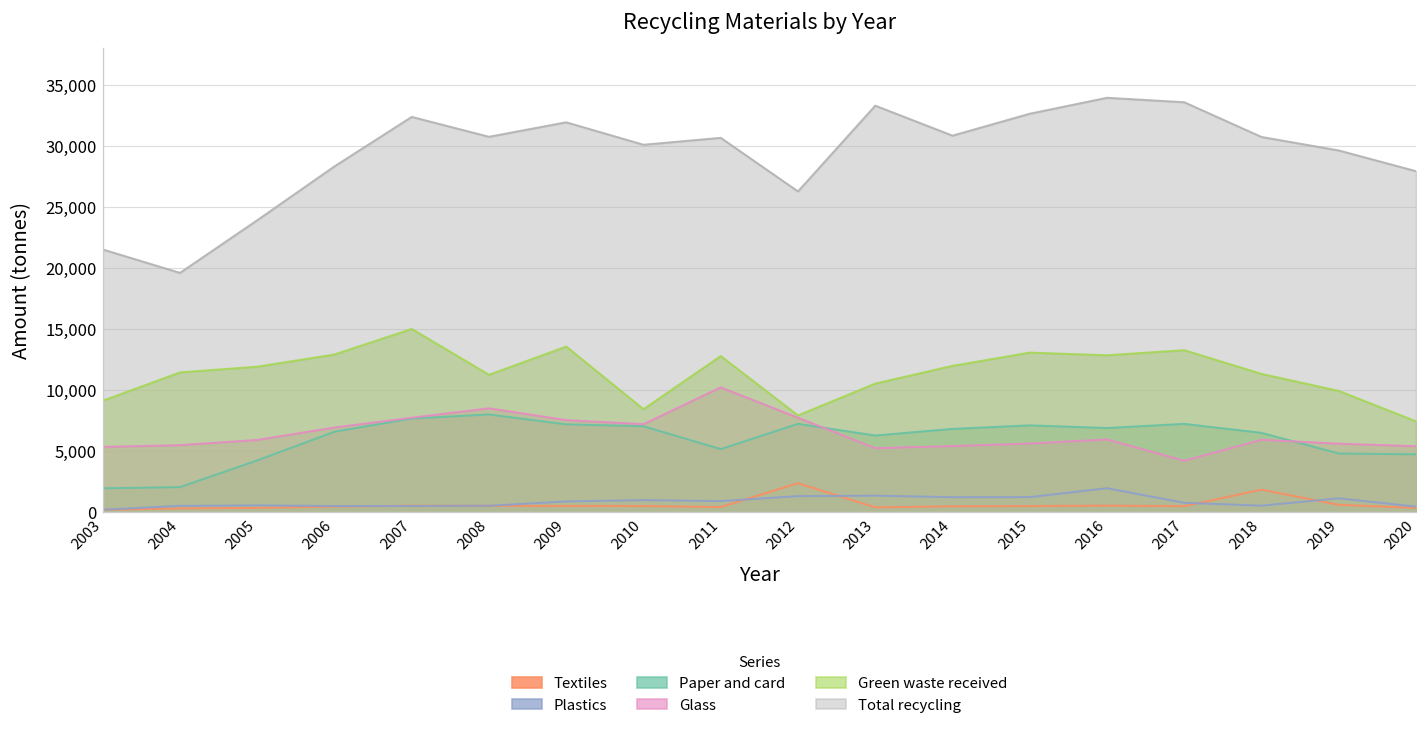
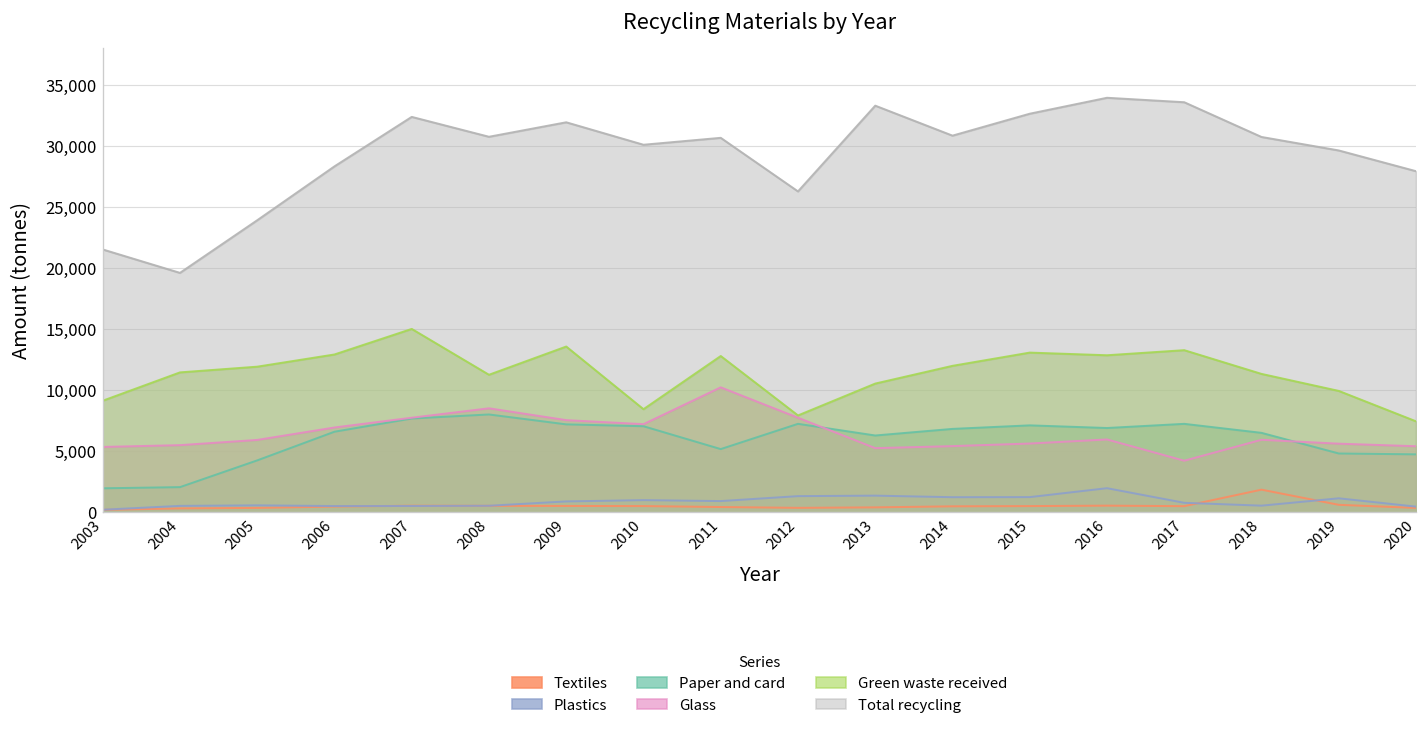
  {
    "Textiles": {
      "2009": "500",
      "2010": "500",
      "2011": "400",
-     "2012": "2,400",
+     "2012": "300",
      "2013": "400",
      "2014": "500",
      "2015": "500",
      "2016": "500",
      "2017": "500",
      "2018": "1,800",
      "2019": "600"
    },
    "Paper and card": {
      "2003": "1,900",
      "2004": "2,000",
      "2005": "4,200",
      "2006": "6,600",
      "2008": "8,000",
      "2009": "7,200",
      "2011": "5,100",
      "2012": "7,200",
      "2013": "6,300",
      "2014": "6,800",
      "2015": "7,100",
      "2016": "6,900",
      "2017": "7,200",
      "2018": "6,500",
      "2019": "4,800",
      "2020": "4,700"
    },
    "Glass": {
      "2003": "5,300",
      "2004": "5,500",
      "2005": "5,900",
      "2006": "6,900",
      "2008": "8,500",
      "2009": "7,500",
      "2011": "10,200",
      "2013": "5,200",
      "2014": "5,400",
      "2015": "5,600",
      "2016": "5,900",
      "2017": "4,200",
      "2018": "5,900",
      "2019": "5,600",
      "2020": "5,400"
    },
    "Green waste received": {
      "2003": "9,100",
      "2004": "11,400",
      "2005": "11,900",
      "2006": "12,900",
      "2007": "15,000",
      "2008": "11,200",
      "2009": "13,600",
      "2010": "8,400",
      "2011": "12,800",
      "2013": "10,500",
      "2014": "12,000",
      "2015": "13,100",
      "2016": "12,800",
      "2017": "13,300",
      "2018": "11,300",
      "2019": "9,900",
      "2020": "7,400"
    }
  }
